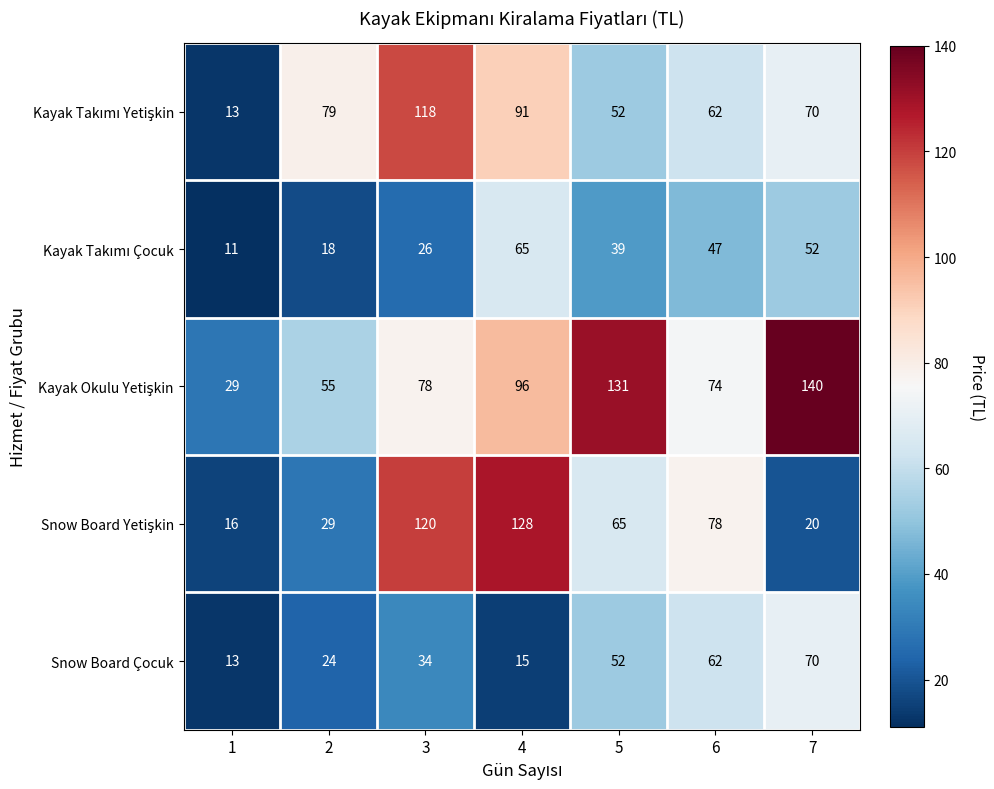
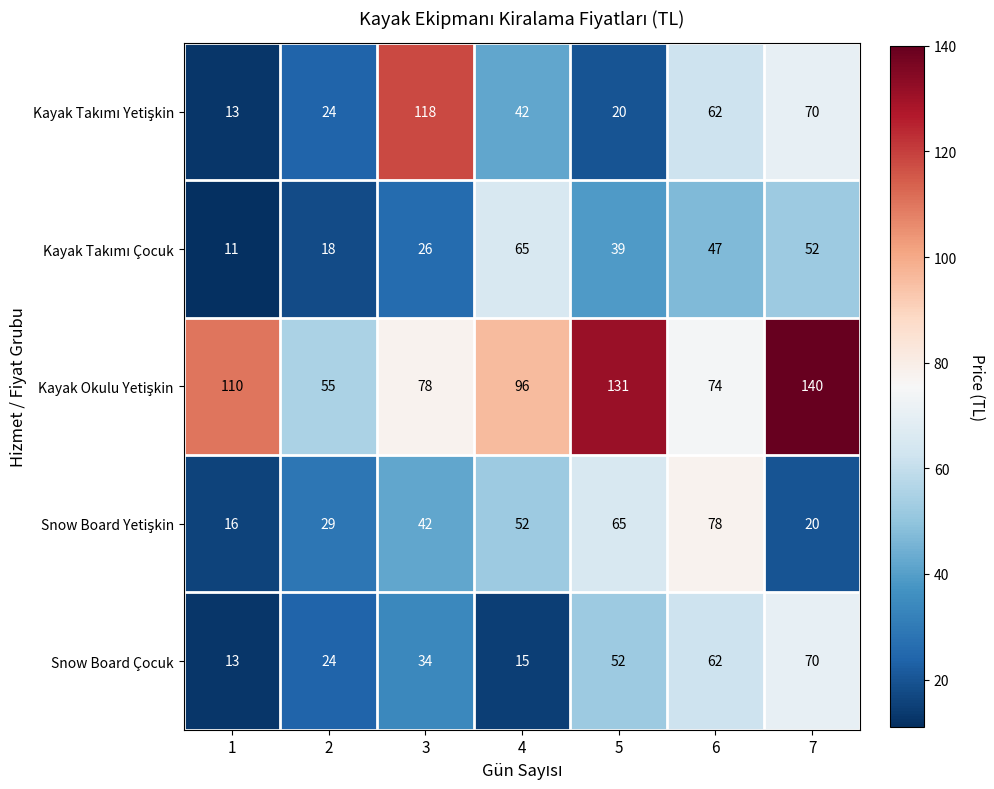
  {
    "Kayak Takımı Yetişkin": {
      "1": 13,
-     "2": 79,
+     "2": 24,
      "3": 118,
-     "4": 91,
-     "5": 52,
+     "4": 42,
+     "5": 20,
      "6": 62,
      "7": 70
    },
    "Kayak Takımı Çocuk": {
      "1": 11,
      "2": 18,
      "3": 26,
      "4": 65,
      "5": 39,
      "6": 47,
      "7": 52
    },
    "Kayak Okulu Yetişkin": {
-     "1": 29,
+     "1": 110,
      "2": 55,
      "3": 78,
      "4": 96,
      "5": 131,
      "6": 74,
      "7": 140
    },
    "Snow Board Yetişkin": {
      "1": 16,
      "2": 29,
-     "3": 120,
-     "4": 128,
+     "3": 42,
+     "4": 52,
      "5": 65,
      "6": 78,
      "7": 20
    },
    "Snow Board Çocuk": {
      "1": 13,
      "2": 24,
      "3": 34,
      "4": 15,
      "5": 52,
      "6": 62,
      "7": 70
    }
  }
